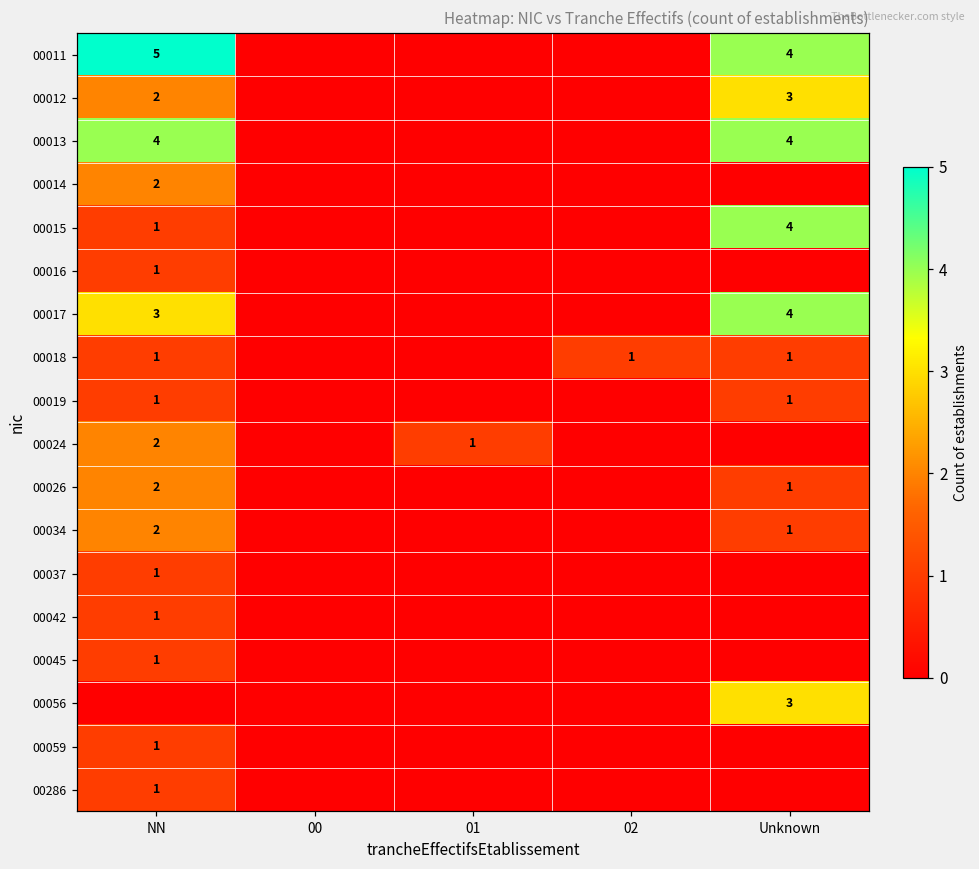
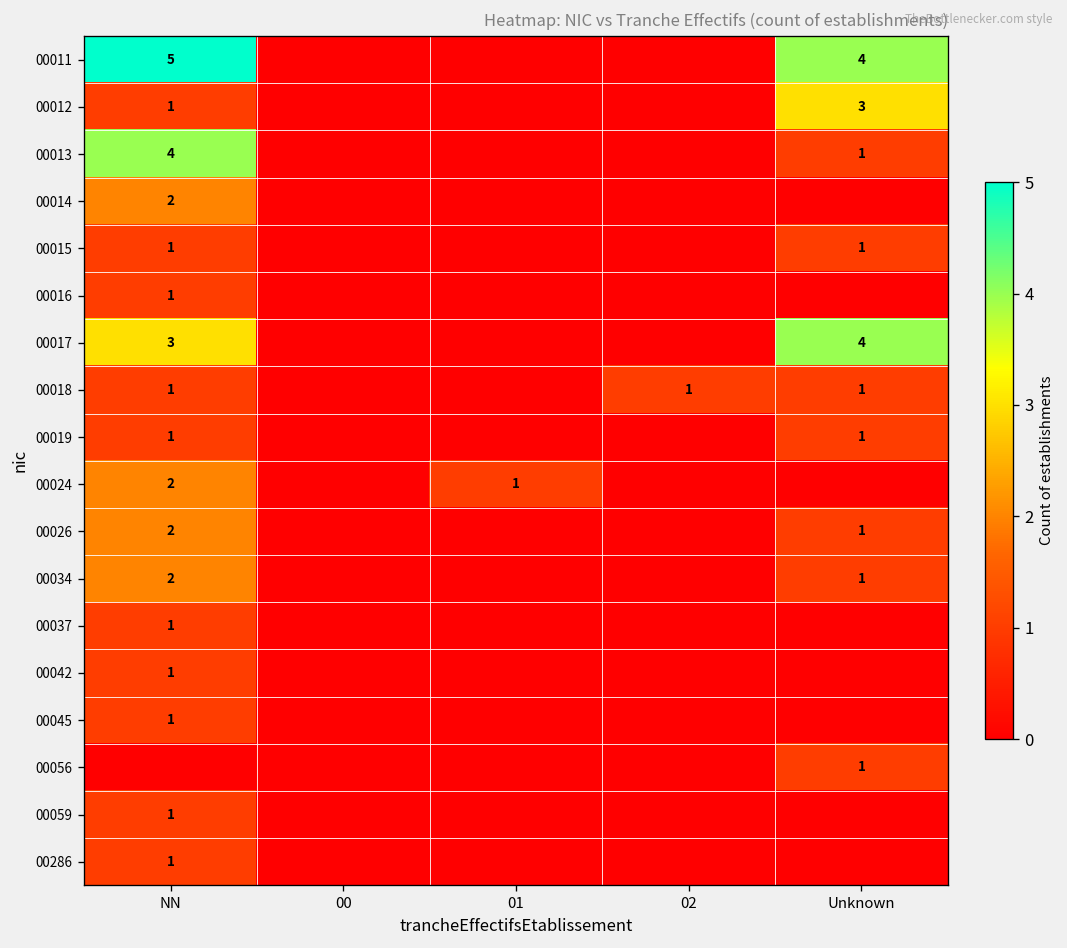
  {
    "00011": {
      "NN": 5,
      "Unknown": 4
    },
    "00012": {
-     "NN": 2,
+     "NN": 1,
      "Unknown": 3
    },
    "00013": {
      "NN": 4,
-     "Unknown": 4
+     "Unknown": 1
    },
    "00014": {
      "NN": 2
    },
    "00015": {
      "NN": 1,
-     "Unknown": 4
+     "Unknown": 1
    },
    "00016": {
      "NN": 1
    },
    "00017": {
      "NN": 3,
      "Unknown": 4
    },
    "00018": {
      "NN": 1,
      "02": 1,
      "Unknown": 1
    },
    "00019": {
      "NN": 1,
      "Unknown": 1
    },
    "00024": {
      "NN": 2,
      "01": 1
    },
    "00026": {
      "NN": 2,
      "Unknown": 1
    },
    "00034": {
      "NN": 2,
      "Unknown": 1
    },
    "00037": {
      "NN": 1
    },
    "00042": {
      "NN": 1
    },
    "00045": {
      "NN": 1
    },
    "00056": {
-     "Unknown": 3
+     "Unknown": 1
    },
    "00059": {
      "NN": 1
    },
    "00286": {
      "NN": 1
    }
  }
